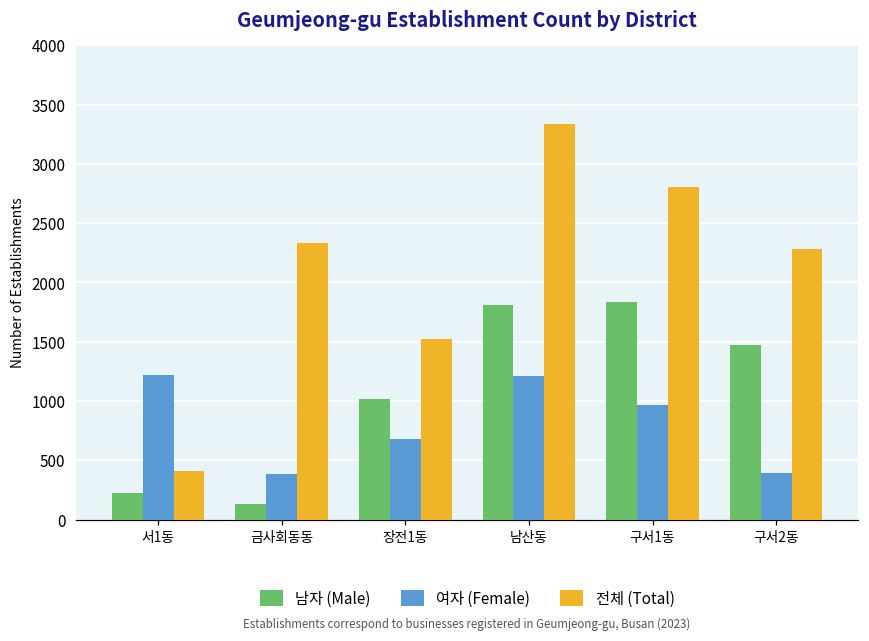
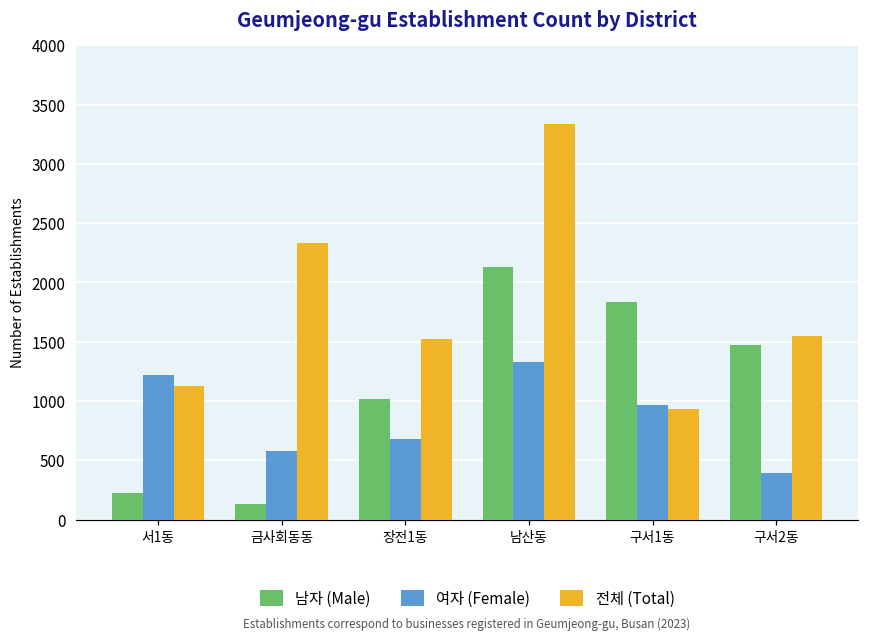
  {
    "남자 (Male)": {
      "서1동": 220,
      "금사회동동": 140,
      "장전1동": 1020,
-     "남산동": 1810,
+     "남산동": 2130,
      "구서1동": 1840,
      "구서2동": 1470
    },
    "여자 (Female)": {
      "서1동": 1220,
-     "금사회동동": 390,
+     "금사회동동": 580,
      "장전1동": 680,
-     "남산동": 1210,
+     "남산동": 1330,
      "구서1동": 970,
      "구서2동": 390
    },
    "전체 (Total)": {
-     "서1동": 410,
+     "서1동": 1120,
      "금사회동동": 2330,
      "장전1동": 1530,
      "남산동": 3340,
-     "구서1동": 2800,
-     "구서2동": 2280
+     "구서1동": 930,
+     "구서2동": 1550
    }
  }
